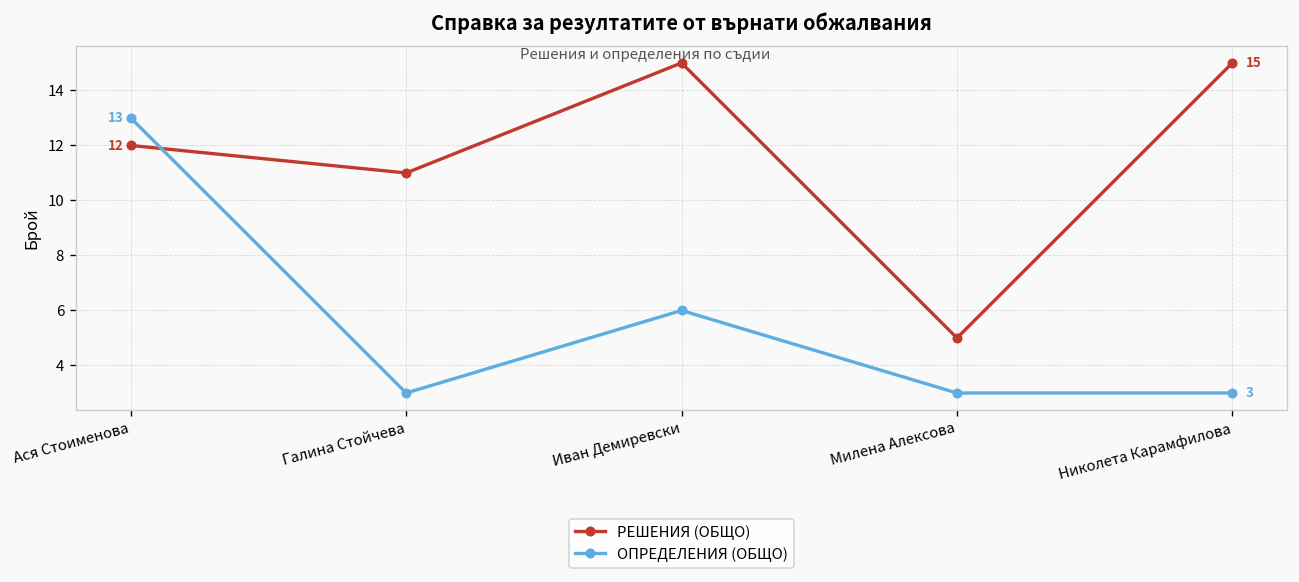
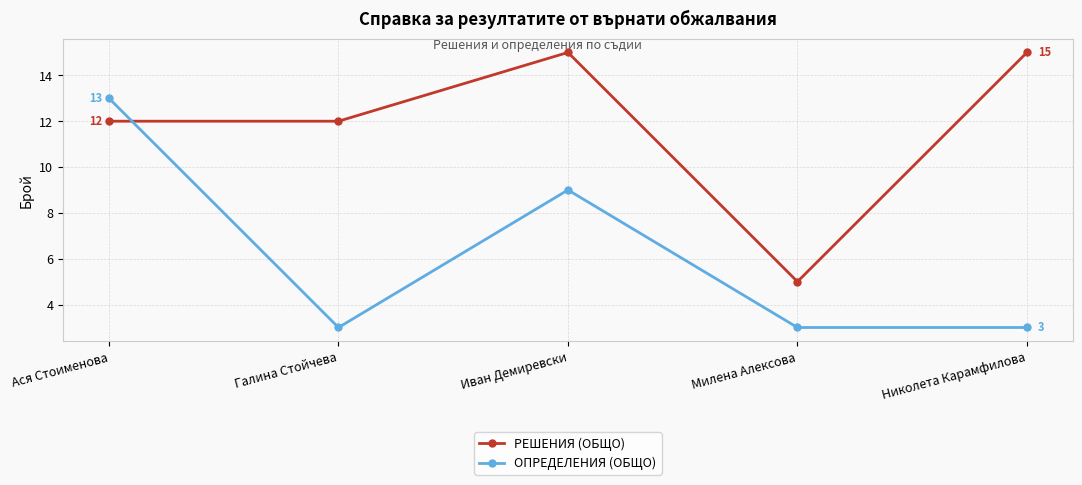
  {
    "РЕШЕНИЯ (ОБЩО)": {
-     "Галина Стойчева": 11,
+     "Галина Стойчева": 12,
      "Иван Демиревски": 15,
      "Милена Алексова": 5
    },
    "ОПРЕДЕЛЕНИЯ (ОБЩО)": {
      "Галина Стойчева": 3,
-     "Иван Демиревски": 6,
+     "Иван Демиревски": 9,
      "Милена Алексова": 3
    }
  }
